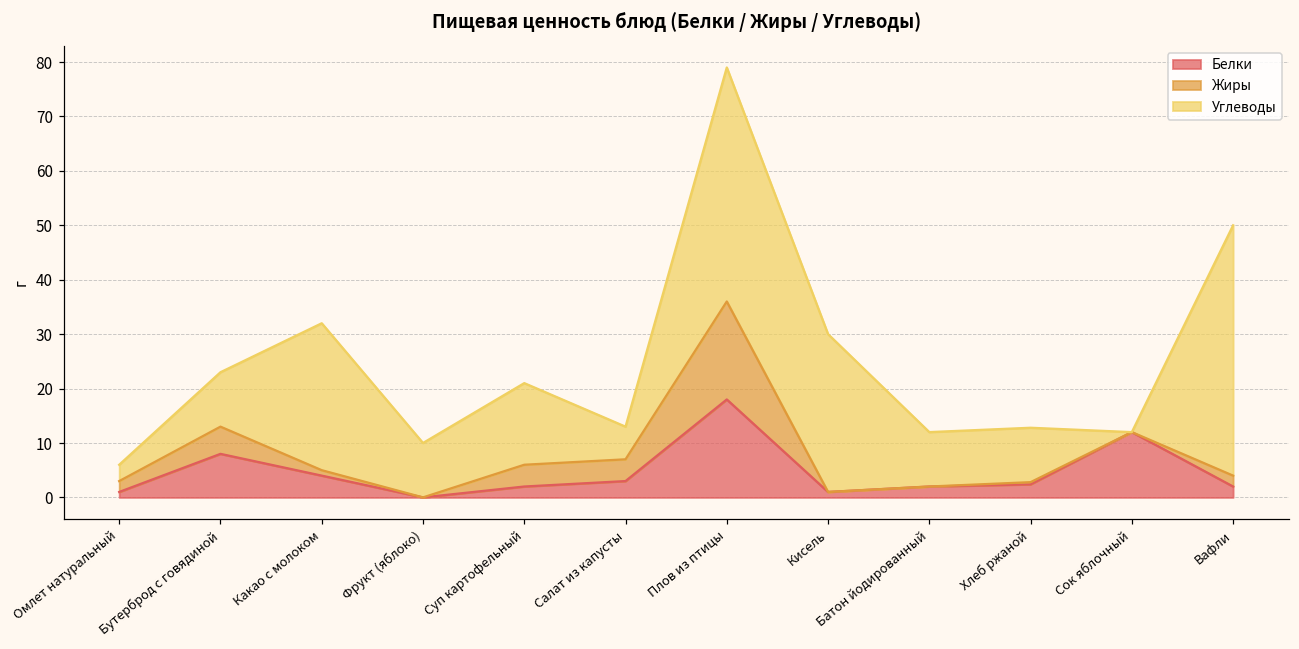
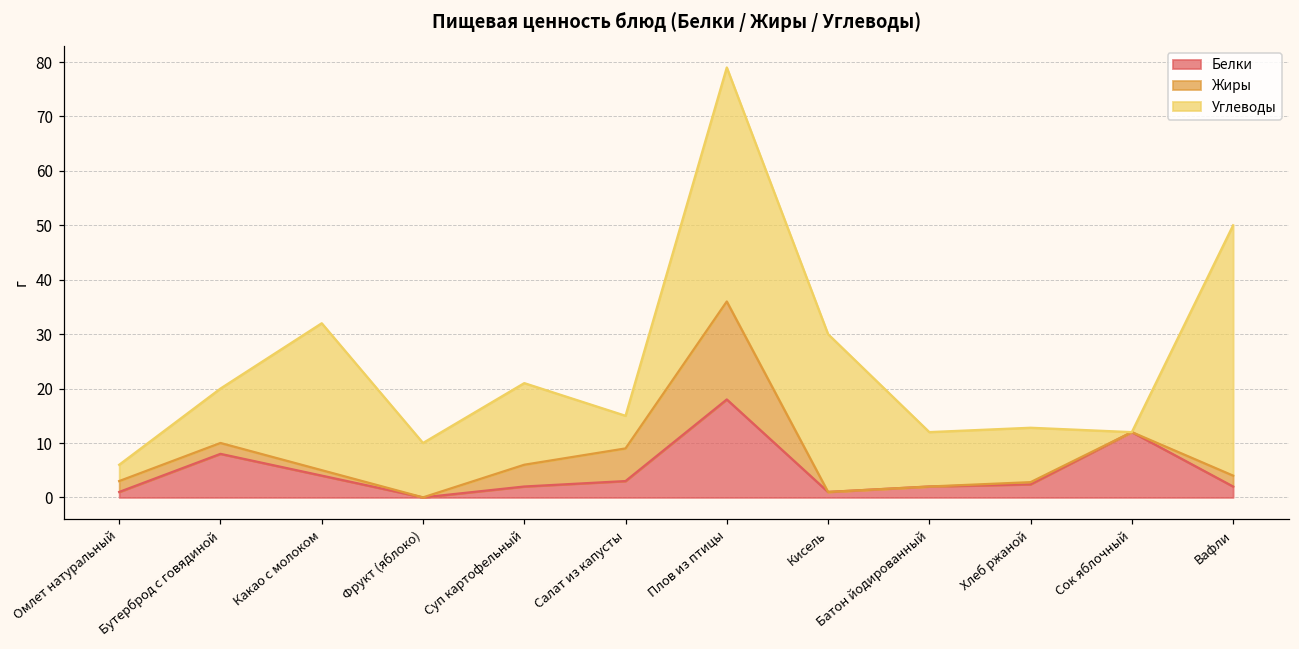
  {
    "Белки": {
      "Омлет натуральный": 1,
      "Бутерброд с говядиной": 8,
      "Какао с молоком": 4,
      "Суп картофельный": 2,
      "Салат из капусты": 3,
      "Плов из птицы": 18,
      "Вафли": 2
    },
    "Жиры": {
      "Омлет натуральный": 2,
-     "Бутерброд с говядиной": 5,
+     "Бутерброд с говядиной": 2,
      "Какао с молоком": 1,
      "Суп картофельный": 4,
-     "Салат из капусты": 4,
+     "Салат из капусты": 6,
      "Плов из птицы": 18,
      "Вафли": 2
    },
    "Углеводы": {
      "Омлет натуральный": 3,
      "Бутерброд с говядиной": 10,
      "Какао с молоком": 27,
      "Фрукт (яблоко)": 10,
      "Суп картофельный": 15,
      "Салат из капусты": 6,
      "Плов из птицы": 43,
      "Кисель": 29,
      "Батон йодированный": 10,
      "Хлеб ржаной": 10,
      "Вафли": 46
    }
  }
